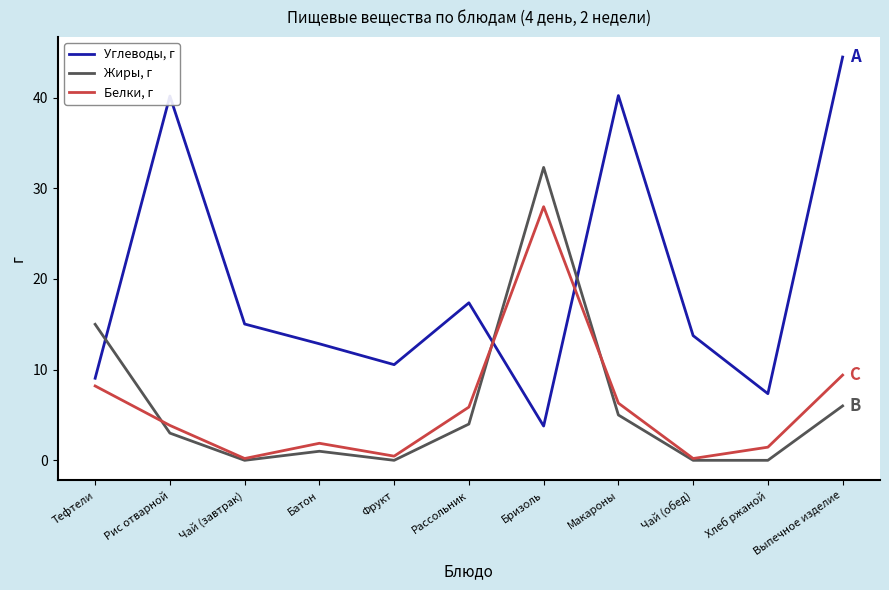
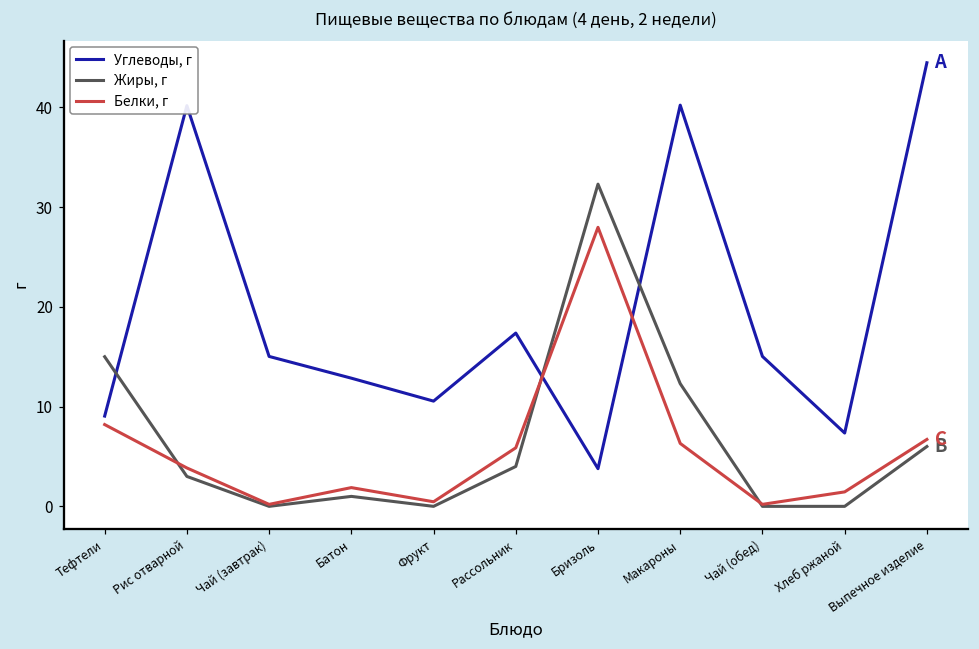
  {
    "Углеводы, г": {
      "Тефтели": 9,
      "Чай (завтрак)": 15,
      "Батон": 13,
      "Фрукт": 11,
      "Рассольник": 17,
      "Бризоль": 4,
      "Макароны": 40,
-     "Чай (обед)": 14,
+     "Чай (обед)": 15,
      "Хлеб ржаной": 7,
      "Выпечное изделие": 44
    },
    "Жиры, г": {
      "Тефтели": 15,
      "Рис отварной": 3,
      "Батон": 1,
      "Фрукт": 0,
      "Рассольник": 4,
      "Бризоль": 32,
-     "Макароны": 5,
+     "Макароны": 12,
      "Хлеб ржаной": 0,
      "Выпечное изделие": 6
    },
    "Белки, г": {
      "Тефтели": 8,
      "Рис отварной": 4,
      "Батон": 2,
      "Фрукт": 0,
      "Рассольник": 6,
      "Бризоль": 28,
      "Макароны": 6,
      "Хлеб ржаной": 1,
-     "Выпечное изделие": 9
+     "Выпечное изделие": 7
    }
  }
